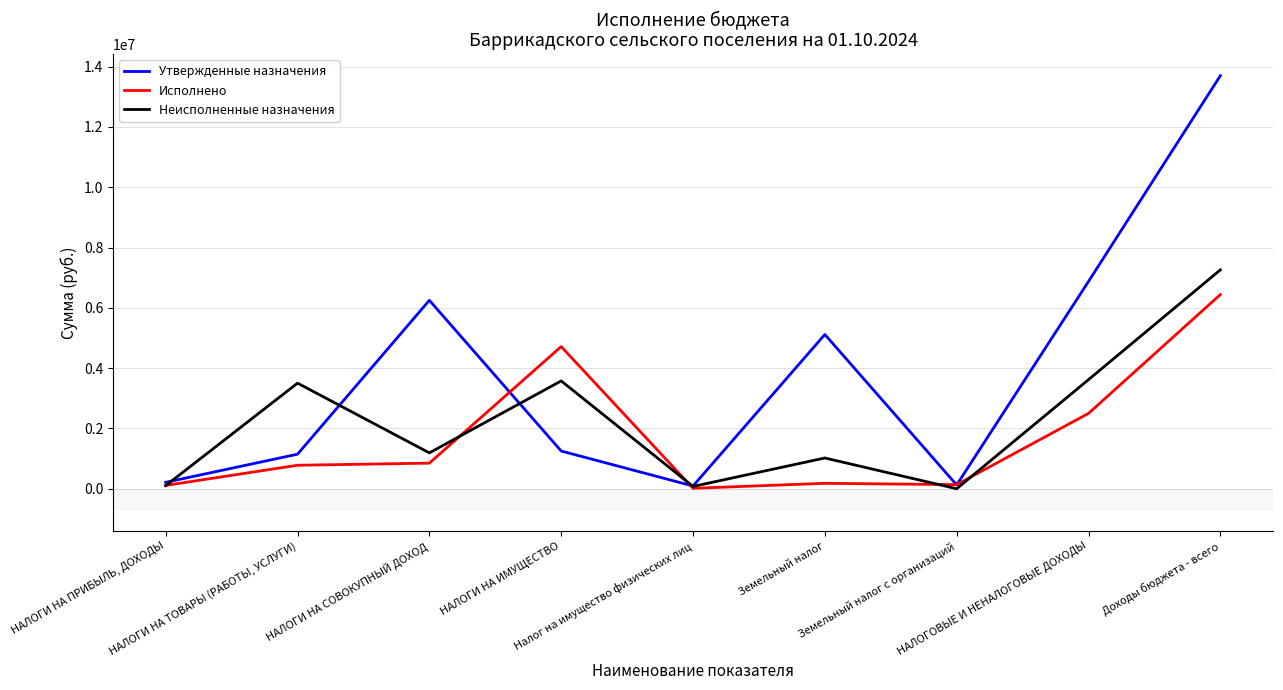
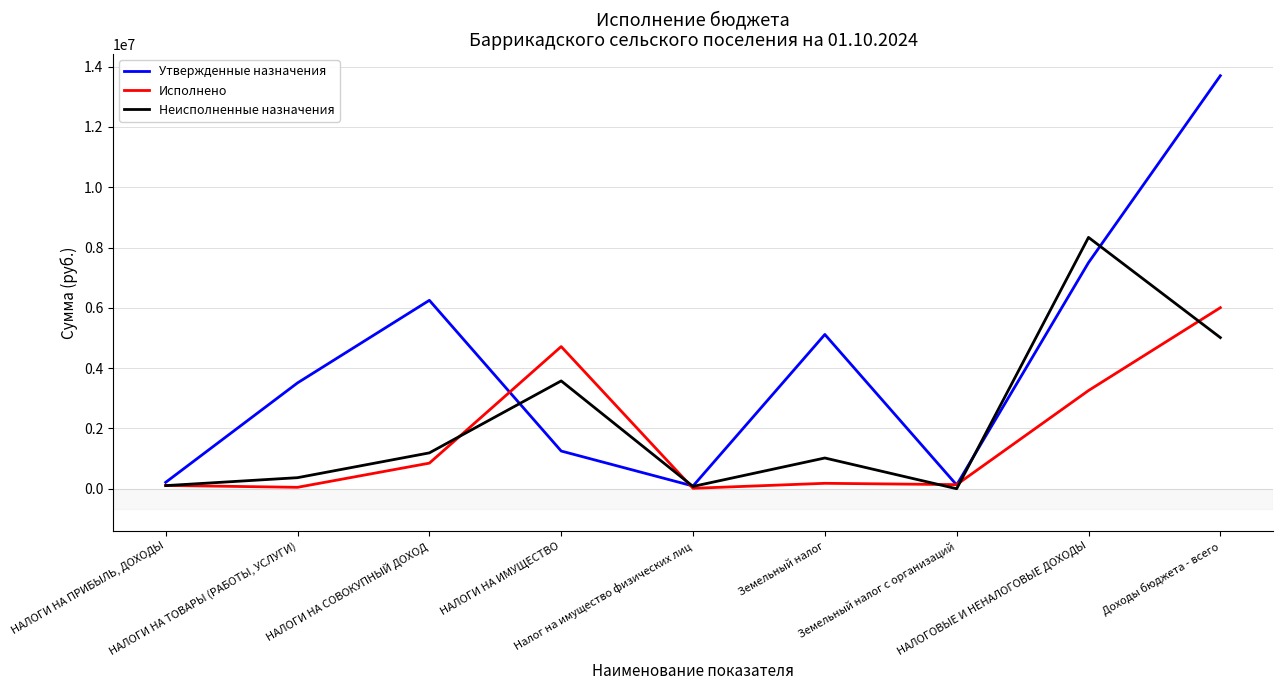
  {
    "Утвержденные назначения": {
      "НАЛОГИ НА ПРИБЫЛЬ, ДОХОДЫ": 200000,
-     "НАЛОГИ НА ТОВАРЫ (РАБОТЫ, УСЛУГИ)": 1100000,
+     "НАЛОГИ НА ТОВАРЫ (РАБОТЫ, УСЛУГИ)": 3500000,
      "НАЛОГИ НА СОВОКУПНЫЙ ДОХОД": 6200000,
      "НАЛОГИ НА ИМУЩЕСТВО": 1300000,
      "Земельный налог": 5100000,
-     "НАЛОГОВЫЕ И НЕНАЛОГОВЫЕ ДОХОДЫ": 6900000,
+     "НАЛОГОВЫЕ И НЕНАЛОГОВЫЕ ДОХОДЫ": 7500000,
      "Доходы бюджета - всего": 13700000
    },
    "Исполнено": {
-     "НАЛОГИ НА ТОВАРЫ (РАБОТЫ, УСЛУГИ)": 800000,
+     "НАЛОГИ НА ТОВАРЫ (РАБОТЫ, УСЛУГИ)": 0,
      "НАЛОГИ НА СОВОКУПНЫЙ ДОХОД": 800000,
      "НАЛОГИ НА ИМУЩЕСТВО": 4700000,
      "Земельный налог": 200000,
-     "НАЛОГОВЫЕ И НЕНАЛОГОВЫЕ ДОХОДЫ": 2500000,
-     "Доходы бюджета - всего": 6400000
+     "НАЛОГОВЫЕ И НЕНАЛОГОВЫЕ ДОХОДЫ": 3300000,
+     "Доходы бюджета - всего": 6000000
    },
    "Неисполненные назначения": {
-     "НАЛОГИ НА ТОВАРЫ (РАБОТЫ, УСЛУГИ)": 3500000,
+     "НАЛОГИ НА ТОВАРЫ (РАБОТЫ, УСЛУГИ)": 400000,
      "НАЛОГИ НА СОВОКУПНЫЙ ДОХОД": 1200000,
      "НАЛОГИ НА ИМУЩЕСТВО": 3600000,
      "Земельный налог": 1000000,
      "Земельный налог с организаций": 0,
-     "НАЛОГОВЫЕ И НЕНАЛОГОВЫЕ ДОХОДЫ": 3600000,
-     "Доходы бюджета - всего": 7300000
+     "НАЛОГОВЫЕ И НЕНАЛОГОВЫЕ ДОХОДЫ": 8300000,
+     "Доходы бюджета - всего": 5000000
    }
  }
